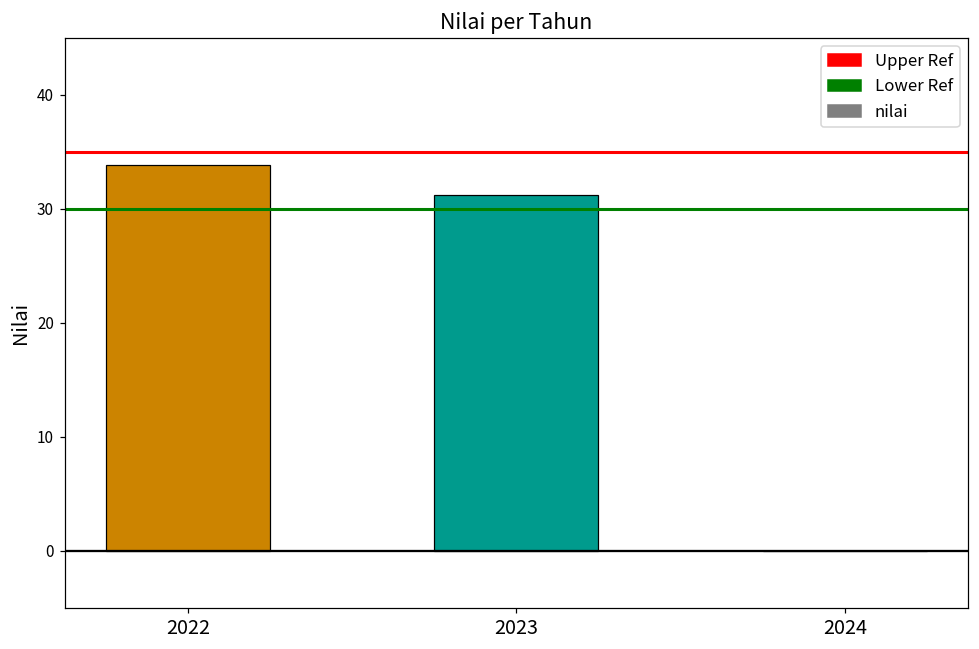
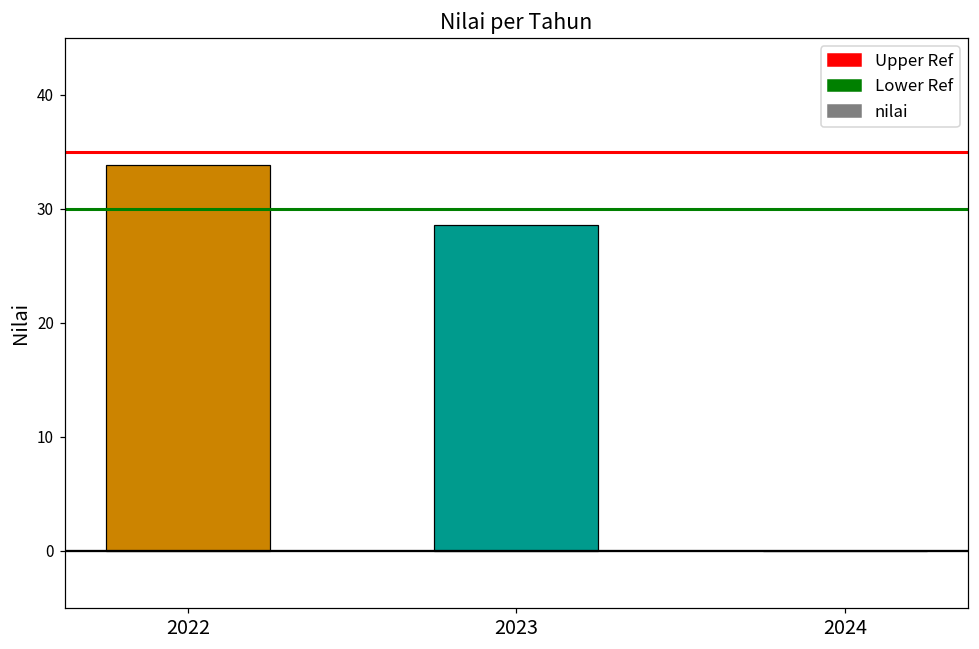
  {
    "2022": 33.9,
-   "2023": 31.2,
+   "2023": 28.6,
    "2024": 0.0
  }
